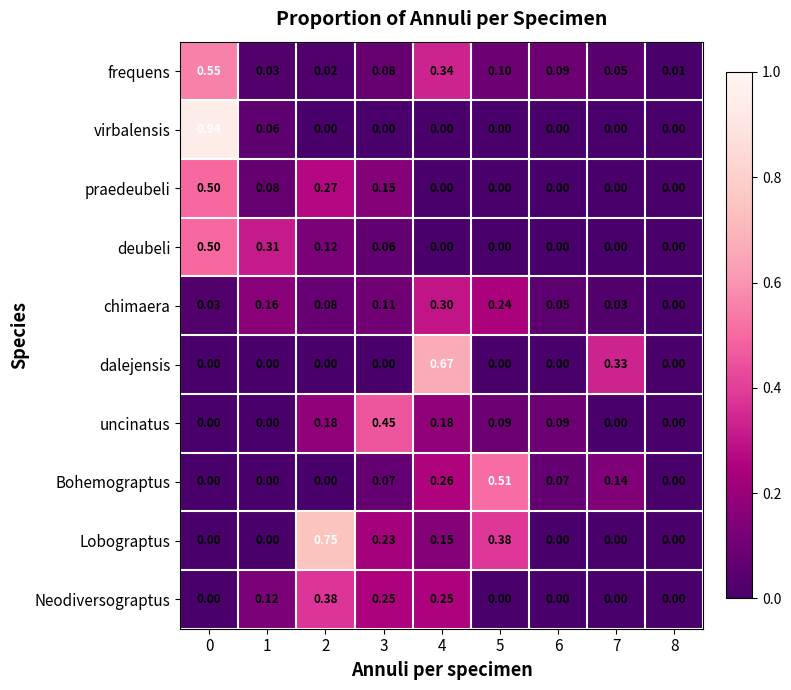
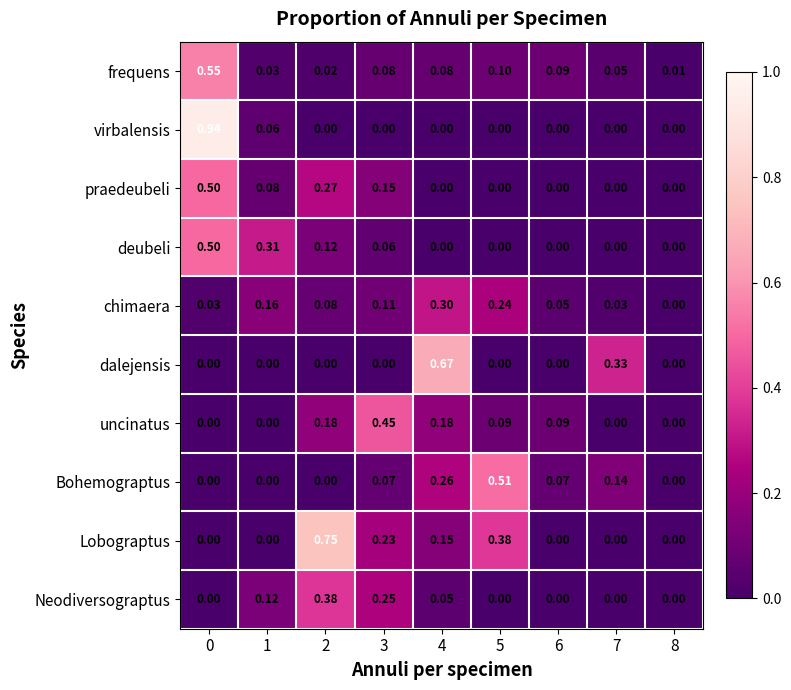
  {
    "frequens": {
      "0": 0.55,
      "1": 0.03,
      "2": 0.02,
      "3": 0.08,
-     "4": 0.34,
+     "4": 0.08,
      "5": 0.10,
      "6": 0.09,
      "7": 0.05,
      "8": 0.01
    },
    "virbalensis": {
      "1": 0.06,
      "2": 0.00,
      "3": 0.00,
      "4": 0.00,
      "5": 0.00,
      "6": 0.00,
      "7": 0.00,
      "8": 0.00
    },
    "praedeubeli": {
      "0": 0.50,
      "1": 0.08,
      "2": 0.27,
      "3": 0.15,
      "4": 0.00,
      "5": 0.00,
      "6": 0.00,
      "7": 0.00,
      "8": 0.00
    },
    "deubeli": {
      "0": 0.50,
      "1": 0.31,
      "2": 0.12,
      "3": 0.06,
      "4": 0.00,
      "5": 0.00,
      "6": 0.00,
      "7": 0.00,
      "8": 0.00
    },
    "chimaera": {
      "0": 0.03,
      "1": 0.16,
      "2": 0.08,
      "3": 0.11,
      "4": 0.30,
      "5": 0.24,
      "6": 0.05,
      "7": 0.03,
      "8": 0.00
    },
    "dalejensis": {
      "0": 0.00,
      "1": 0.00,
      "2": 0.00,
      "3": 0.00,
      "4": 0.67,
      "5": 0.00,
      "6": 0.00,
      "7": 0.33,
      "8": 0.00
    },
    "uncinatus": {
      "0": 0.00,
      "1": 0.00,
      "2": 0.18,
      "3": 0.45,
      "4": 0.18,
      "5": 0.09,
      "6": 0.09,
      "7": 0.00,
      "8": 0.00
    },
    "Bohemograptus": {
      "0": 0.00,
      "1": 0.00,
      "2": 0.00,
      "3": 0.07,
      "4": 0.26,
      "5": 0.51,
      "6": 0.07,
      "7": 0.14,
      "8": 0.00
    },
    "Lobograptus": {
      "0": 0.00,
      "1": 0.00,
      "2": 0.75,
      "3": 0.23,
      "4": 0.15,
      "5": 0.38,
      "6": 0.00,
      "7": 0.00,
      "8": 0.00
    },
    "Neodiversograptus": {
      "0": 0.00,
      "1": 0.12,
      "2": 0.38,
      "3": 0.25,
-     "4": 0.25,
+     "4": 0.05,
      "5": 0.00,
      "6": 0.00,
      "7": 0.00,
      "8": 0.00
    }
  }
